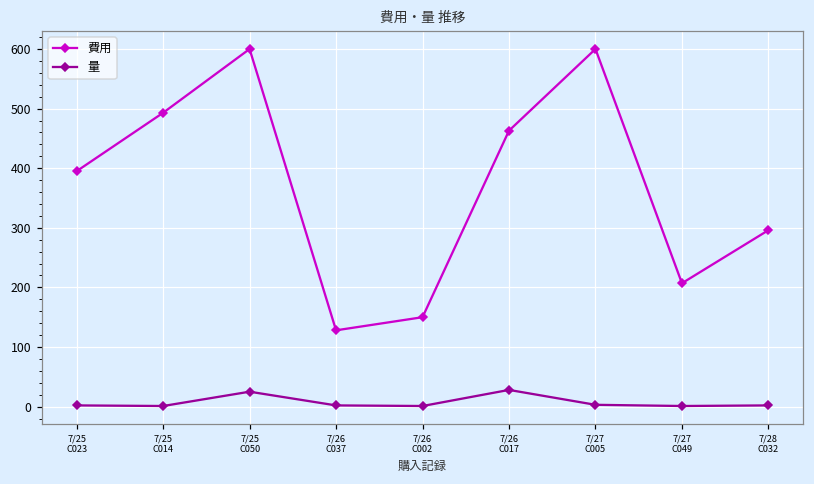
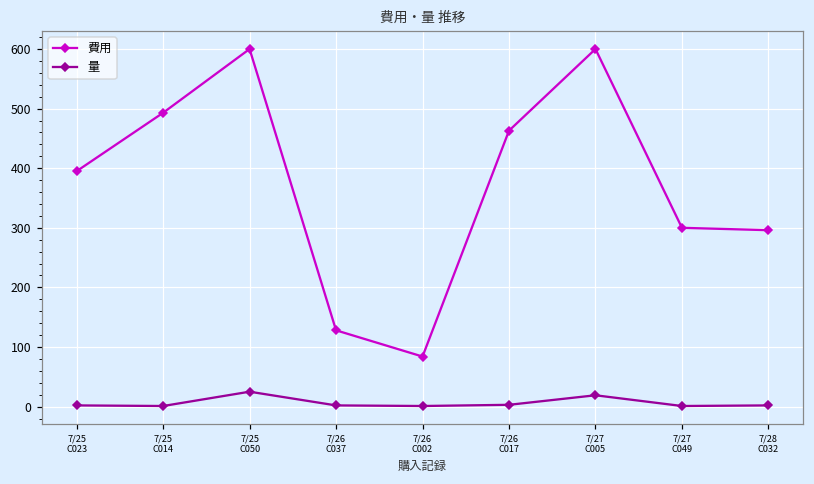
  {
    "費用": {
      "7/25 C023": 400,
      "7/25 C014": 490,
      "7/25 C050": 600,
      "7/26 C037": 130,
-     "7/26 C002": 150,
+     "7/26 C002": 80,
      "7/26 C017": 460,
      "7/27 C005": 600,
-     "7/27 C049": 210,
+     "7/27 C049": 300,
      "7/28 C032": 300
    },
    "量": {
      "7/25 C023": 0,
      "7/25 C014": 0,
      "7/25 C050": 30,
      "7/26 C037": 0,
      "7/26 C002": 0,
-     "7/26 C017": 30,
-     "7/27 C005": 0,
+     "7/26 C017": 0,
+     "7/27 C005": 20,
      "7/27 C049": 0,
      "7/28 C032": 0
    }
  }
